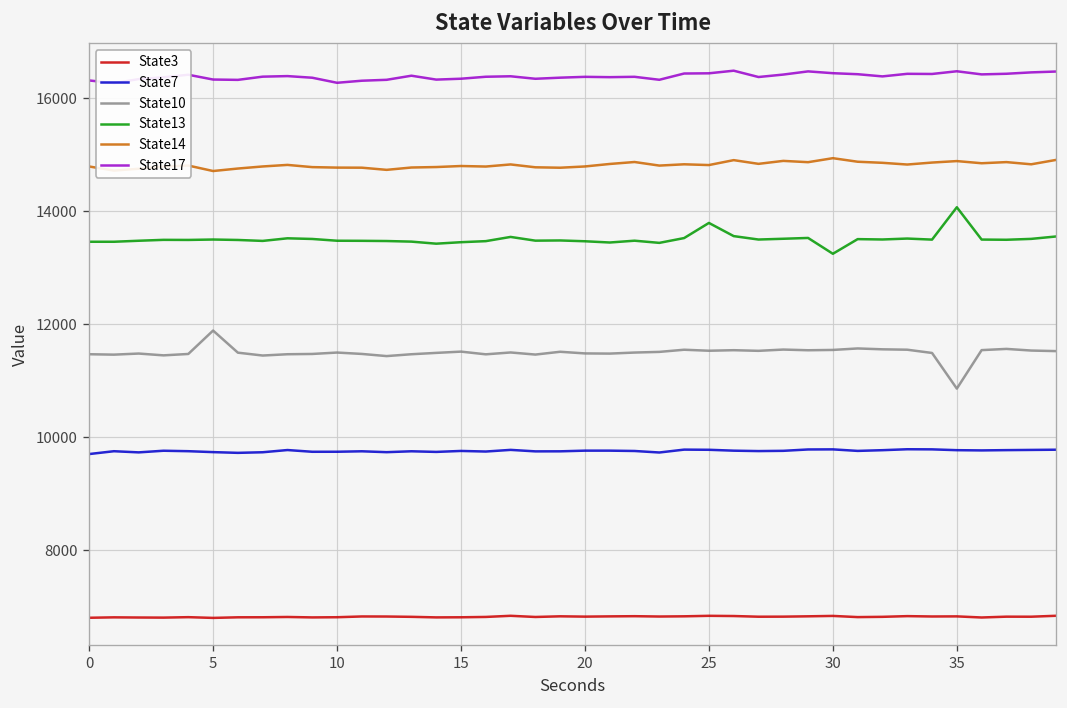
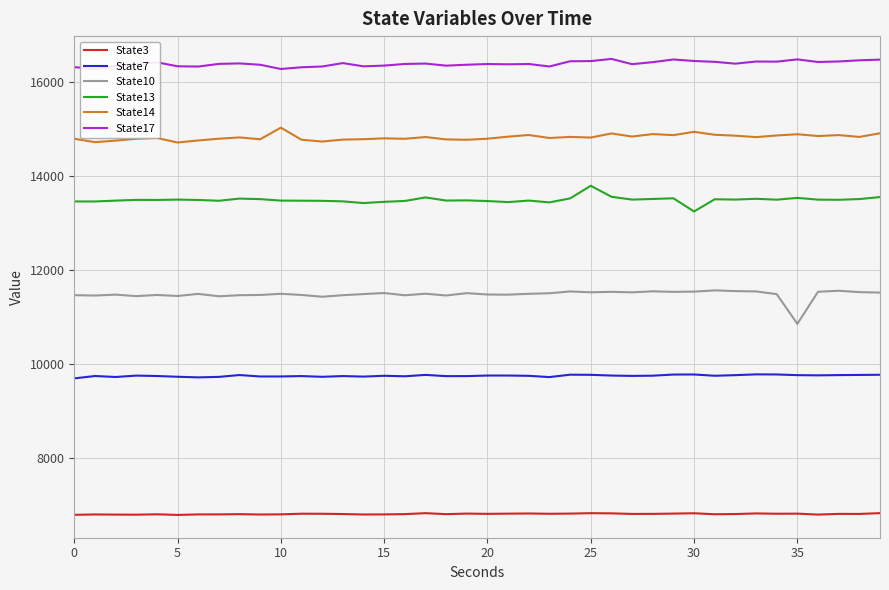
  {
    "State3": {
      "0": 6800,
      "5": 6800,
      "10": 6800,
      "15": 6800,
      "20": 6800,
      "25": 6800,
      "30": 6800,
      "35": 6800
    },
    "State7": {
      "0": 9700,
      "5": 9700,
      "10": 9700,
      "15": 9800,
      "20": 9800,
      "25": 9800,
      "30": 9800,
      "35": 9800
    },
    "State10": {
      "0": 11500,
-     "5": 11900,
+     "5": 11500,
      "10": 11500,
      "15": 11500,
      "20": 11500,
      "25": 11500,
      "30": 11500,
      "35": 10900
    },
    "State13": {
      "0": 13500,
      "5": 13500,
      "10": 13500,
      "15": 13500,
      "20": 13500,
      "25": 13800,
      "30": 13200,
-     "35": 14100
+     "35": 13500
    },
    "State14": {
      "0": 14800,
      "5": 14700,
-     "10": 14800,
+     "10": 15000,
      "15": 14800,
      "20": 14800,
      "25": 14800,
      "30": 14900,
      "35": 14900
    },
    "State17": {
      "0": 16300,
      "5": 16300,
      "10": 16300,
      "15": 16300,
      "20": 16400,
      "25": 16400,
      "30": 16400,
      "35": 16500
    }
  }
